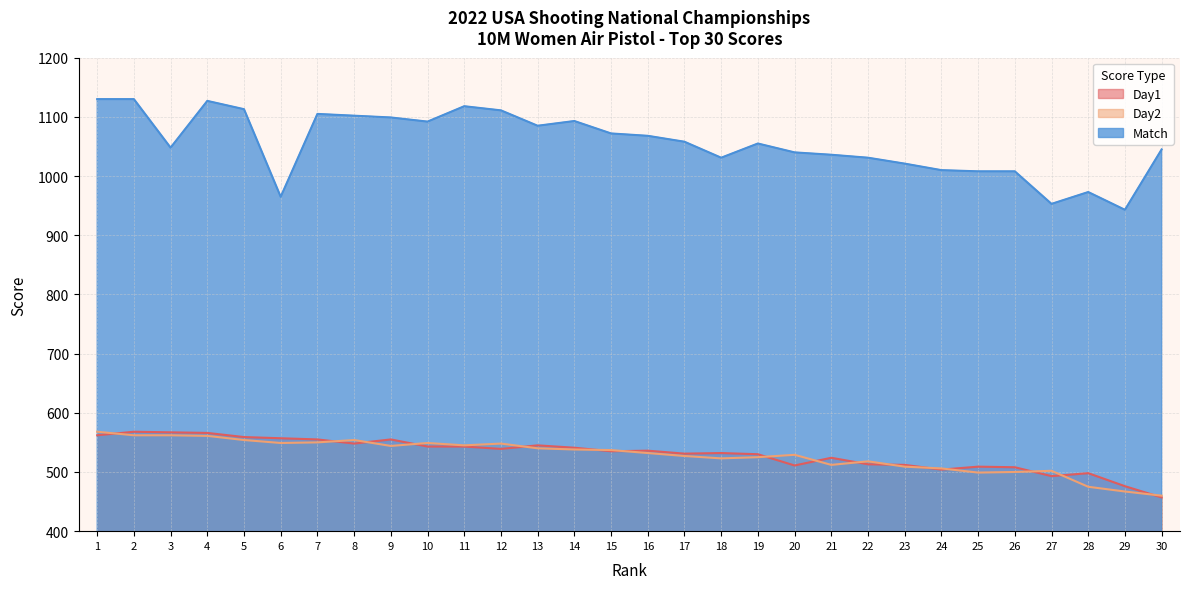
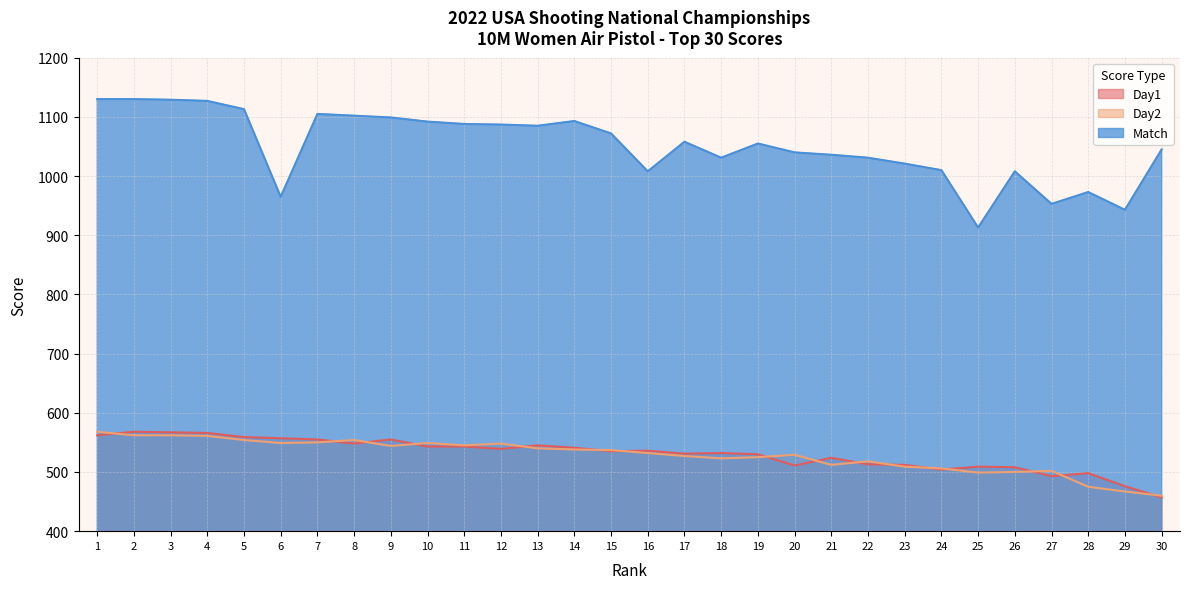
  {
    "Match": {
      "1": 1130,
      "2": 1130,
-     "3": 1050,
+     "3": 1130,
      "4": 1130,
      "5": 1110,
      "6": 970,
      "7": 1110,
      "8": 1100,
      "9": 1100,
      "10": 1090,
-     "11": 1120,
-     "12": 1110,
+     "11": 1090,
+     "12": 1090,
      "13": 1090,
      "14": 1090,
      "15": 1070,
-     "16": 1070,
+     "16": 1010,
      "17": 1060,
      "18": 1030,
      "19": 1060,
      "20": 1040,
      "21": 1040,
      "22": 1030,
      "23": 1020,
      "24": 1010,
-     "25": 1010,
+     "25": 910,
      "26": 1010,
      "27": 950,
      "28": 970,
      "29": 940,
      "30": 1050
    }
  }
